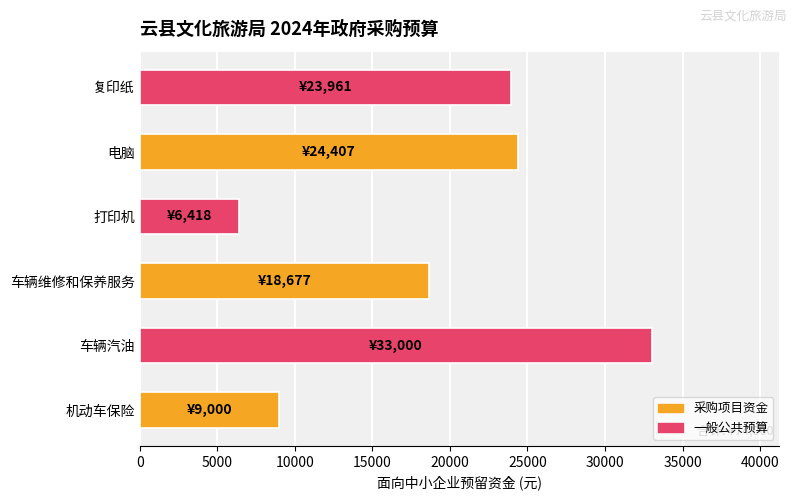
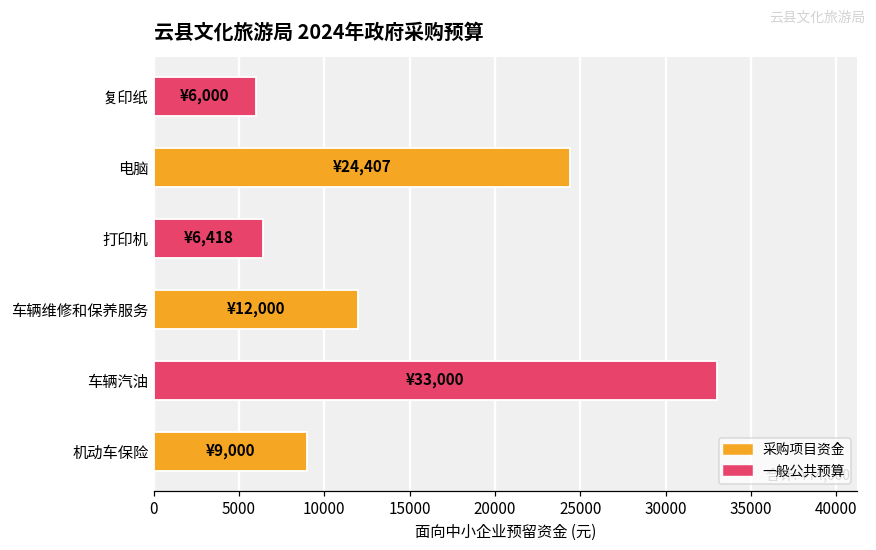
  {
-   "复印纸": "¥23,961",
+   "复印纸": "¥6,000",
    "电脑": "¥24,407",
    "打印机": "¥6,418",
-   "车辆维修和保养服务": "¥18,677",
+   "车辆维修和保养服务": "¥12,000",
    "车辆汽油": "¥33,000",
    "机动车保险": "¥9,000"
  }
